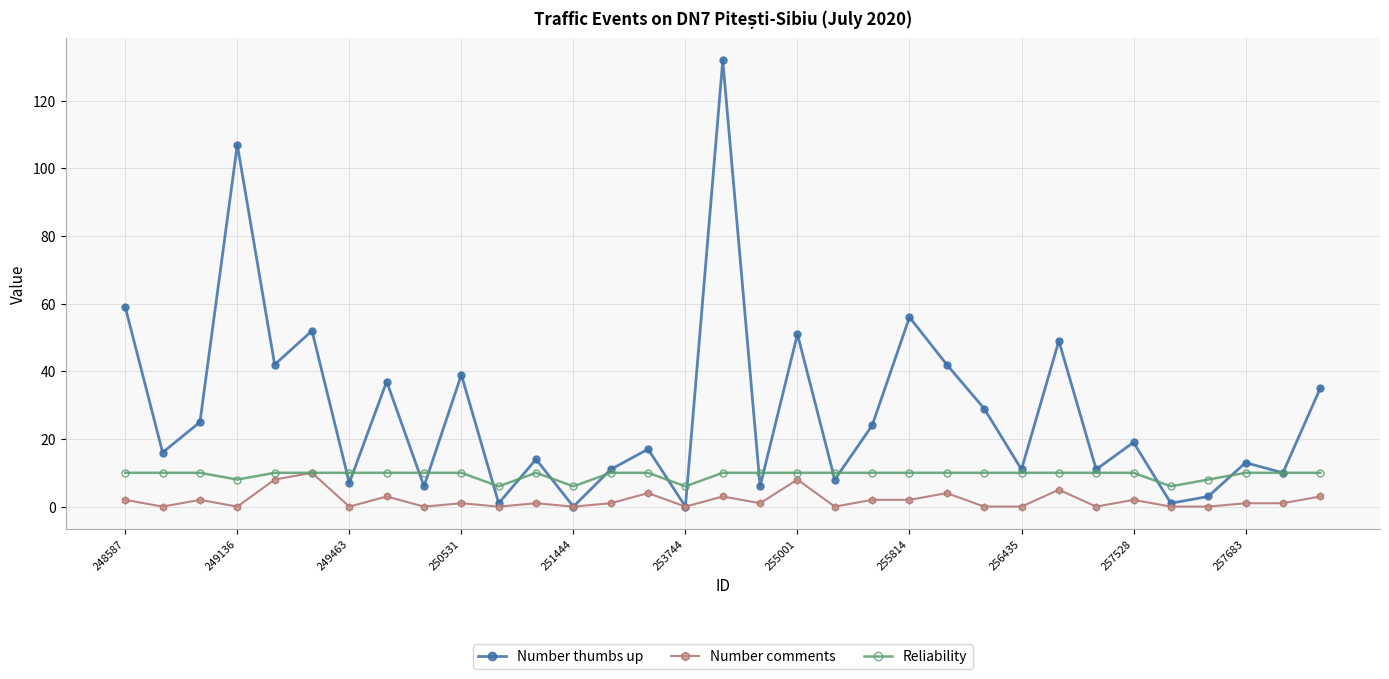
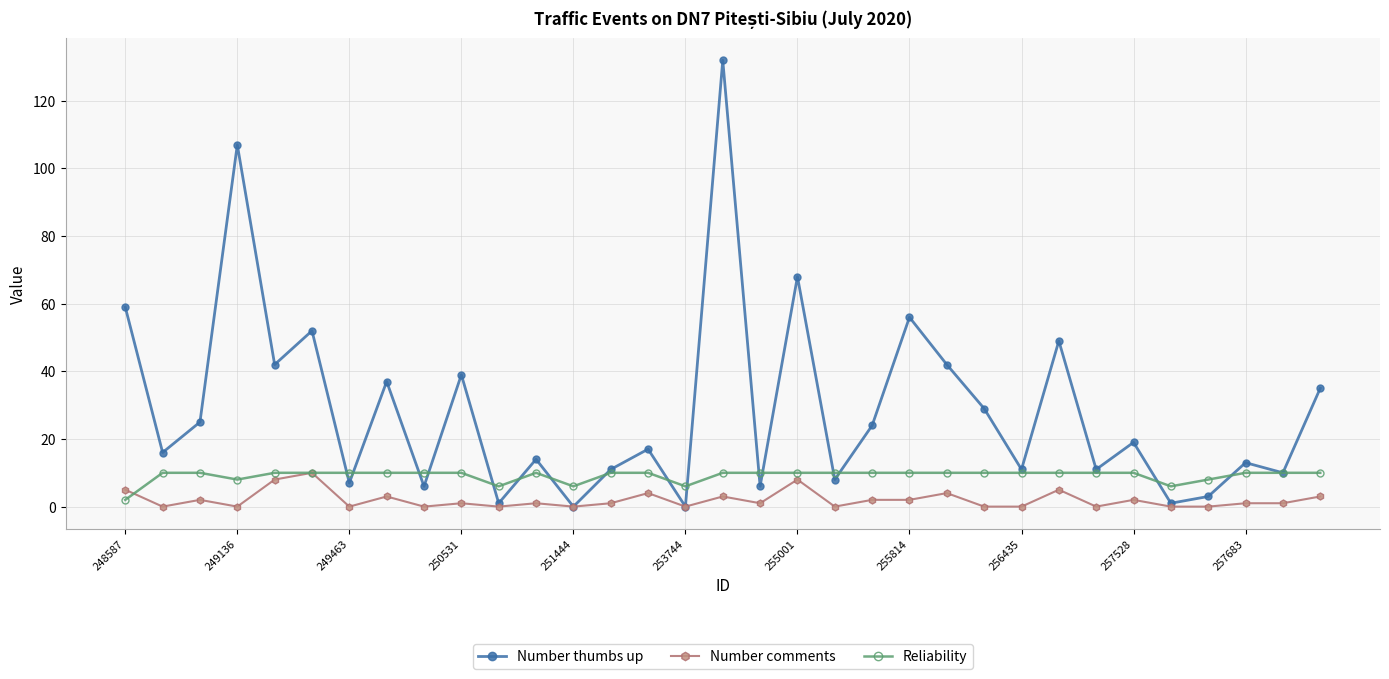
  {
    "Number thumbs up": {
      "248587": 59,
      "249136": 107,
      "249463": 7,
      "250531": 39,
-     "255001": 51,
+     "255001": 68,
      "255814": 56,
      "256435": 11,
      "257528": 19,
      "257683": 13
    },
    "Number comments": {
-     "248587": 2,
+     "248587": 5,
      "249136": 0,
      "249463": 0,
      "250531": 1,
      "255001": 8,
      "255814": 2,
      "256435": 0,
      "257528": 2,
      "257683": 1
    },
    "Reliability": {
-     "248587": 10,
+     "248587": 2,
      "249136": 8,
      "249463": 10,
      "250531": 10,
      "251444": 6,
      "253744": 6,
      "255001": 10,
      "255814": 10,
      "256435": 10,
      "257528": 10,
      "257683": 10
    }
  }
